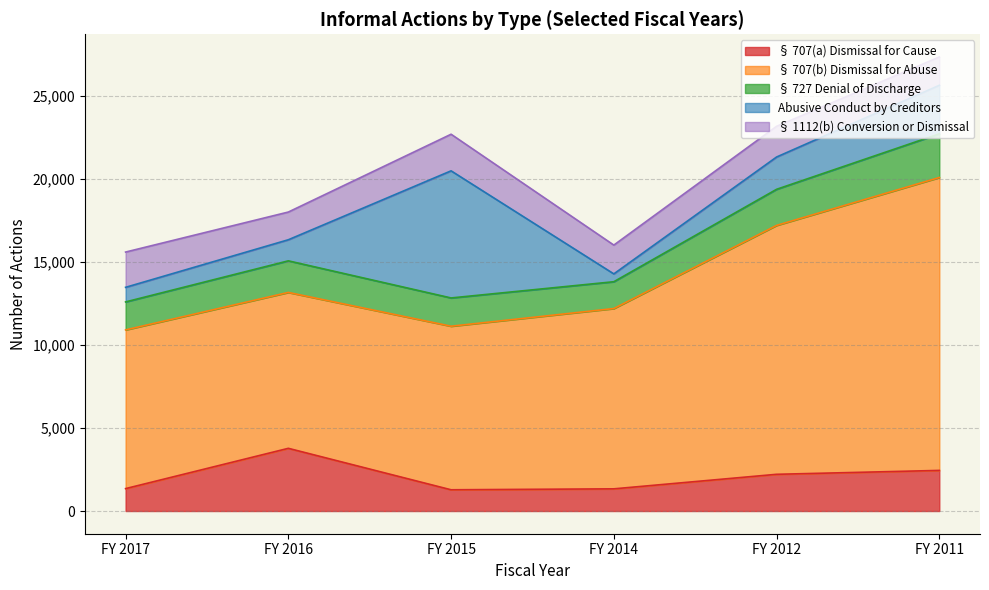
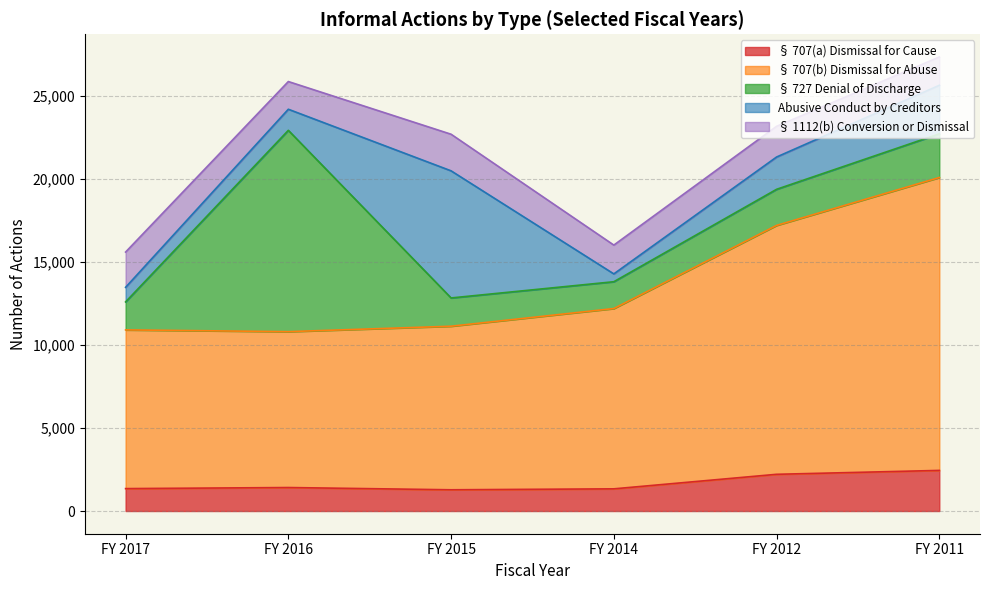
  {
    "§ 707(a) Dismissal for Cause": {
      "FY 2017": "1,400",
-     "FY 2016": "3,800",
+     "FY 2016": "1,400",
      "FY 2015": "1,300",
      "FY 2014": "1,300",
      "FY 2012": "2,200",
      "FY 2011": "2,400"
    },
    "§ 707(b) Dismissal for Abuse": {
      "FY 2017": "9,600",
      "FY 2016": "9,400",
      "FY 2015": "9,900",
      "FY 2014": "10,900",
      "FY 2012": "15,000",
      "FY 2011": "17,700"
    },
    "§ 727 Denial of Discharge": {
      "FY 2017": "1,700",
-     "FY 2016": "1,900",
+     "FY 2016": "12,100",
      "FY 2015": "1,700",
      "FY 2014": "1,600",
      "FY 2012": "2,200"
    },
    "Abusive Conduct by Creditors": {
      "FY 2017": "900",
      "FY 2016": "1,300",
      "FY 2015": "7,700",
      "FY 2014": "500",
      "FY 2012": "1,900"
    },
    "§ 1112(b) Conversion or Dismissal": {
      "FY 2017": "2,100",
      "FY 2016": "1,700",
      "FY 2015": "2,200",
      "FY 2014": "1,700"
    }
  }
